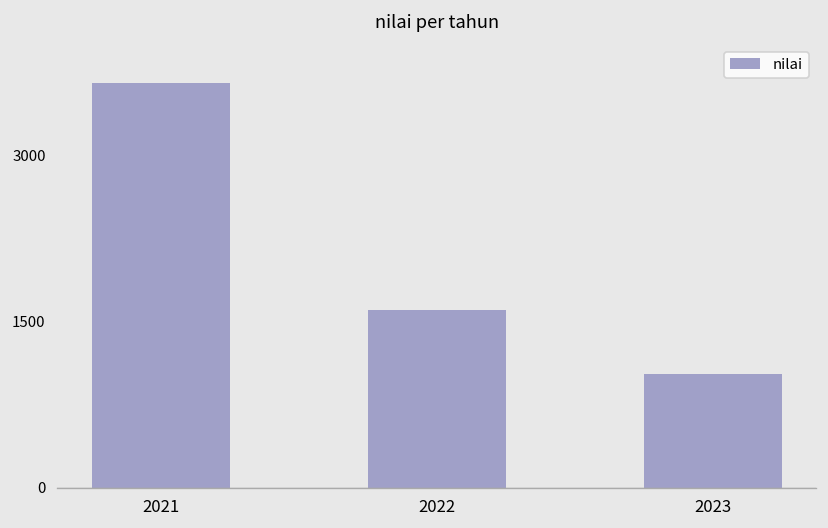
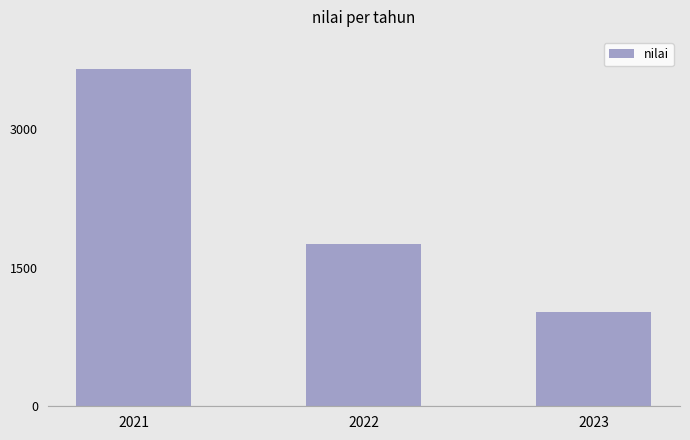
  {
    "2021": 3700,
-   "2022": 1600,
+   "2022": 1800,
    "2023": 1000
  }
